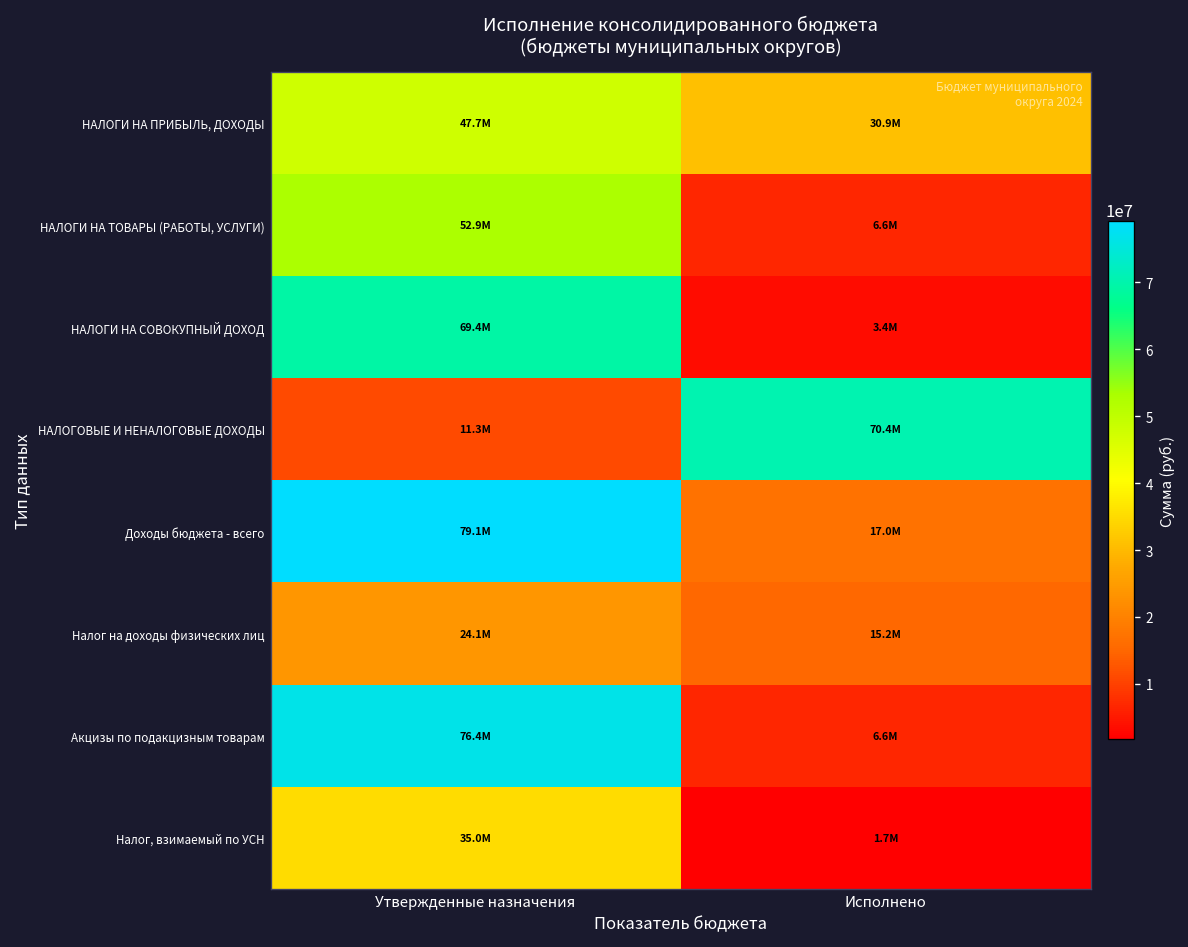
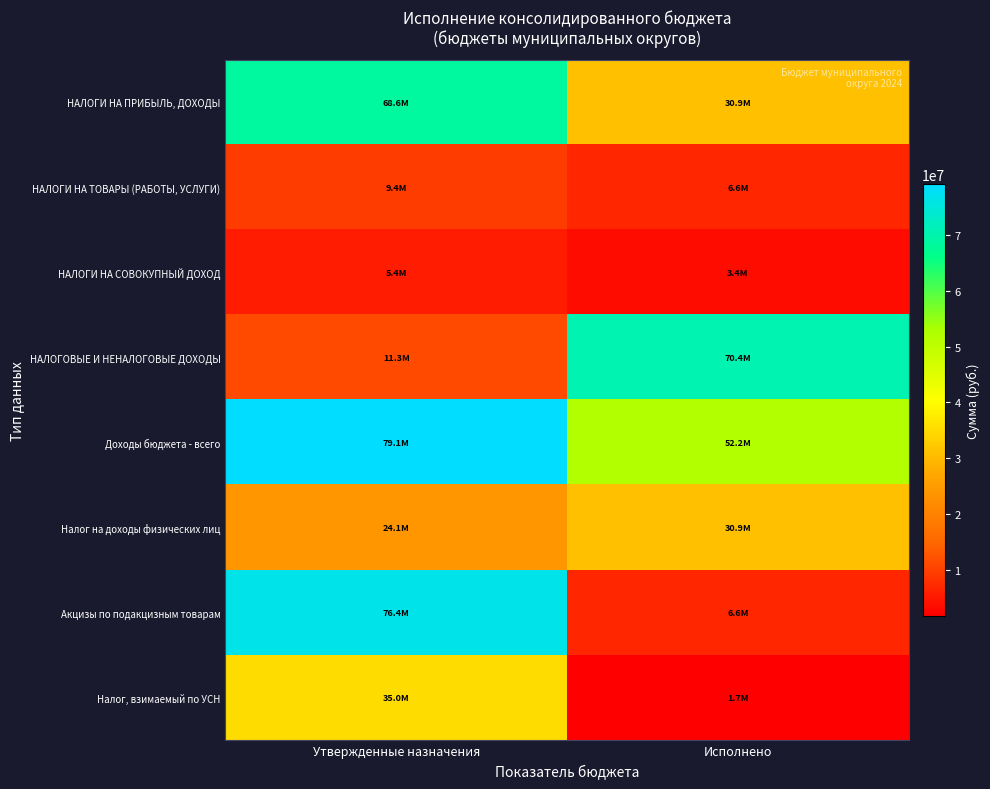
  {
    "НАЛОГИ НА ПРИБЫЛЬ, ДОХОДЫ": {
-     "Утвержденные назначения": "47.7M"
+     "Утвержденные назначения": "68.6M"
    },
    "НАЛОГИ НА ТОВАРЫ (РАБОТЫ, УСЛУГИ)": {
-     "Утвержденные назначения": "52.9M",
+     "Утвержденные назначения": "9.4M",
      "Исполнено": "6.6M"
    },
    "НАЛОГИ НА СОВОКУПНЫЙ ДОХОД": {
-     "Утвержденные назначения": "69.4M",
+     "Утвержденные назначения": "5.4M",
      "Исполнено": "3.4M"
    },
    "НАЛОГОВЫЕ И НЕНАЛОГОВЫЕ ДОХОДЫ": {
      "Утвержденные назначения": "11.3M",
      "Исполнено": "70.4M"
    },
    "Доходы бюджета - всего": {
      "Утвержденные назначения": "79.1M",
-     "Исполнено": "17.0M"
+     "Исполнено": "52.2M"
    },
    "Налог на доходы физических лиц": {
      "Утвержденные назначения": "24.1M",
-     "Исполнено": "15.2M"
+     "Исполнено": "30.9M"
    },
    "Акцизы по подакцизным товарам": {
      "Утвержденные назначения": "76.4M",
      "Исполнено": "6.6M"
    },
    "Налог, взимаемый по УСН": {
      "Утвержденные назначения": "35.0M",
      "Исполнено": "1.7M"
    }
  }
